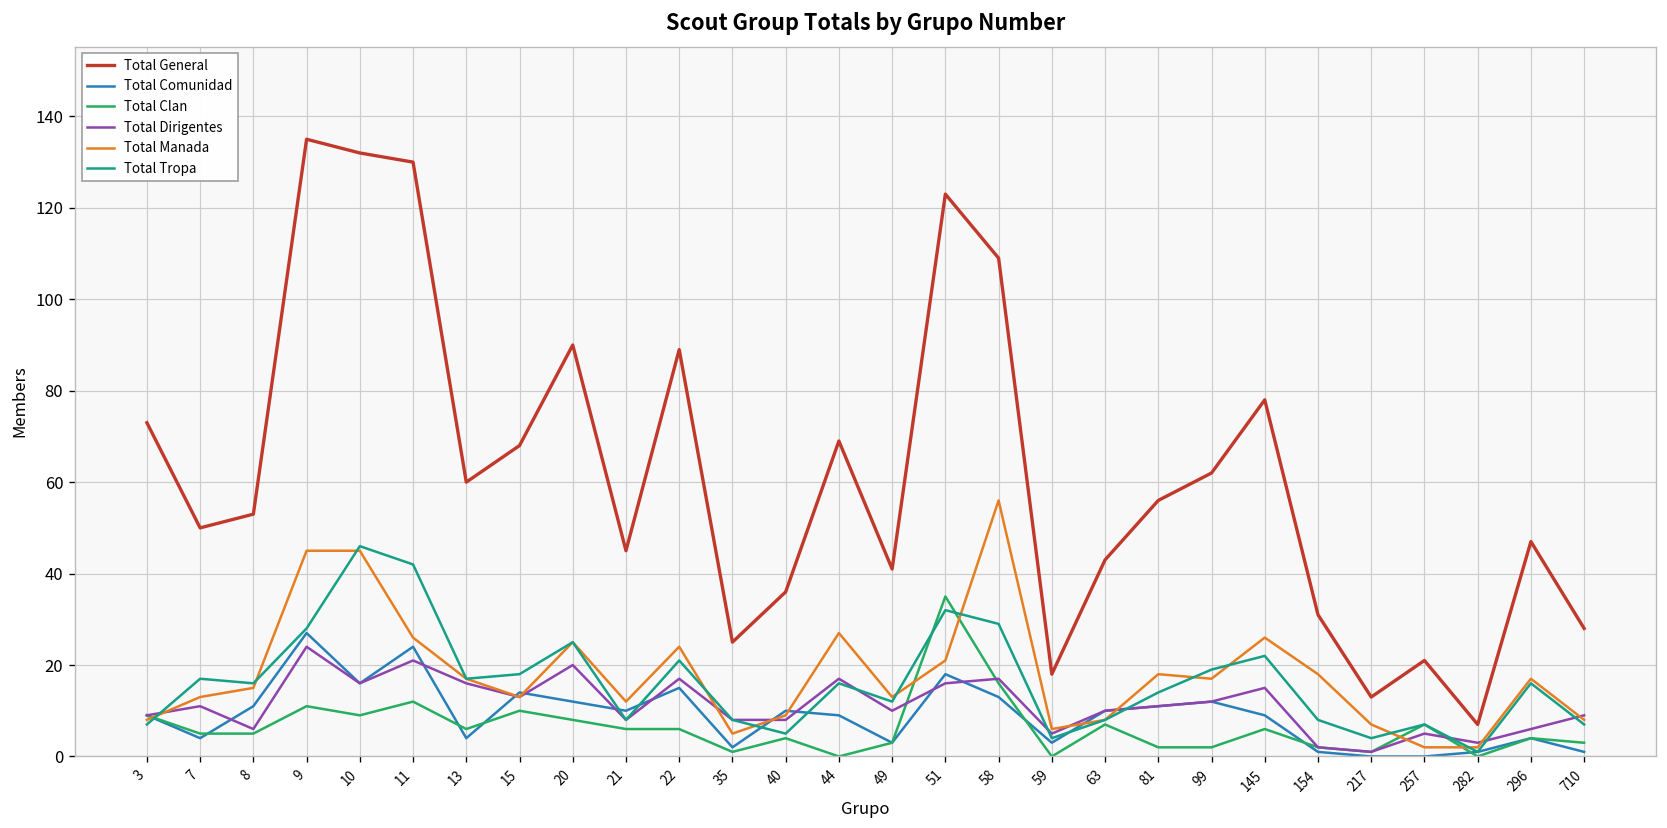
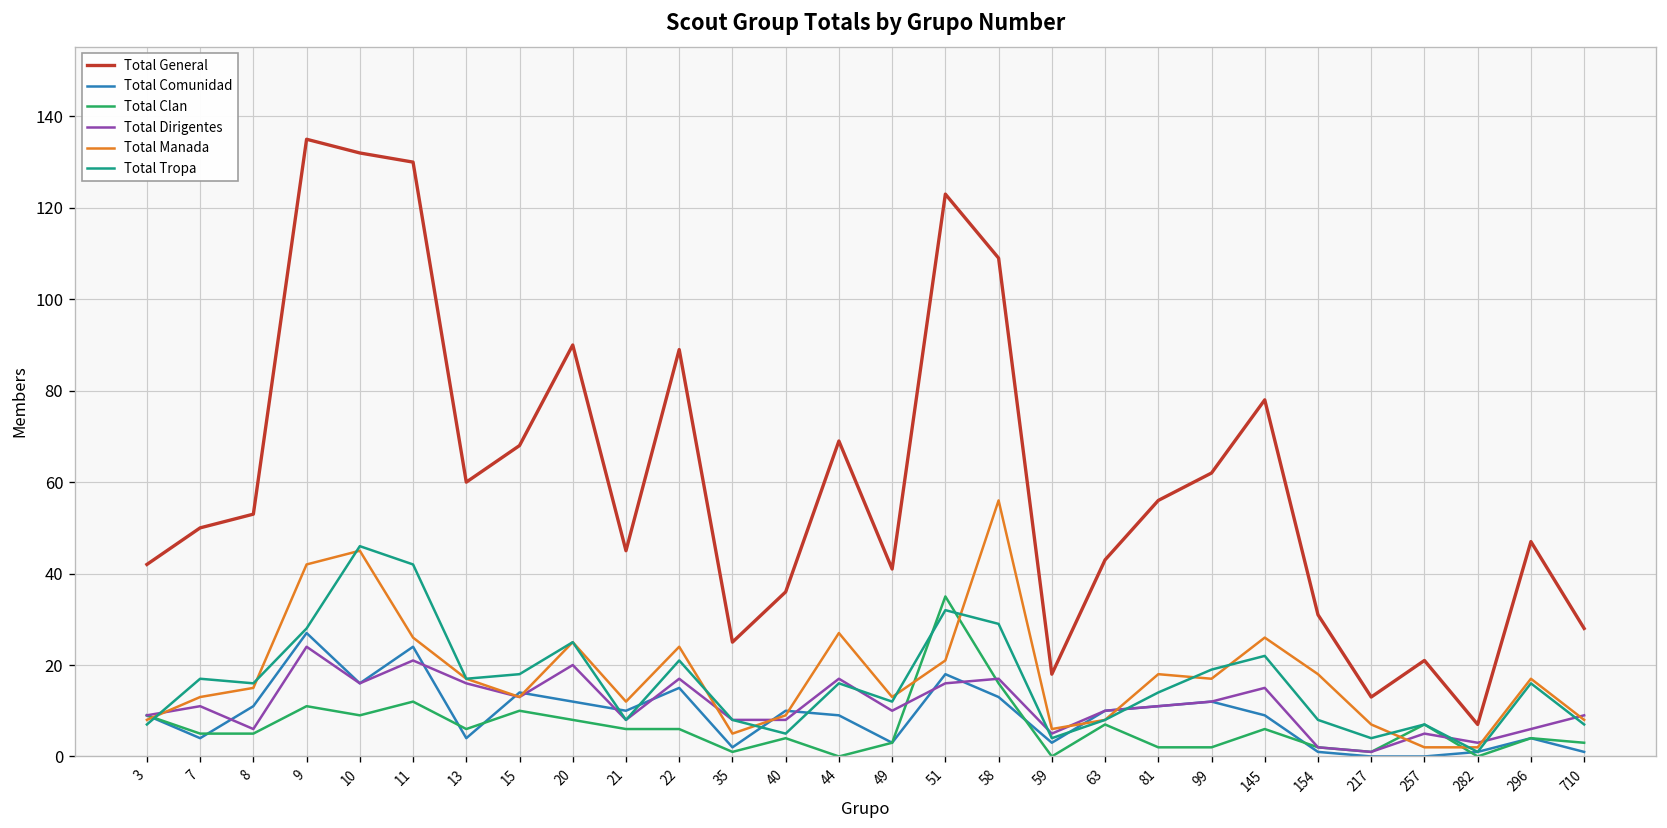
  {
    "Total General": {
-     "3": 73,
+     "3": 42,
      "7": 50,
      "8": 53,
      "9": 135,
      "10": 132,
      "11": 130,
      "13": 60,
      "15": 68,
      "20": 90,
      "21": 45,
      "22": 89,
      "35": 25,
      "40": 36,
      "44": 69,
      "49": 41,
      "51": 123,
      "58": 109,
      "59": 18,
      "63": 43,
      "81": 56,
      "99": 62,
      "145": 78,
      "154": 31,
      "217": 13,
      "257": 21,
      "282": 7,
      "296": 47,
      "710": 28
    },
    "Total Comunidad": {
      "7": 4,
      "8": 11,
      "9": 27,
      "11": 24,
      "13": 4,
      "15": 14,
      "20": 12,
      "21": 10,
      "22": 15,
      "35": 2,
      "40": 10,
      "44": 9,
      "51": 18,
      "58": 13,
      "59": 3,
      "145": 9,
      "154": 1,
      "217": 0,
      "257": 0,
      "710": 1
    },
    "Total Dirigentes": {
      "7": 11,
      "8": 6,
      "9": 24,
      "11": 21,
      "13": 16,
      "20": 20,
      "22": 17,
      "40": 8,
      "44": 17,
      "49": 10,
      "51": 16,
      "58": 17,
      "59": 5,
      "145": 15,
      "257": 5,
      "282": 3,
      "296": 6,
      "710": 9
    },
    "Total Manada": {
      "3": 8,
      "7": 13,
      "8": 15,
-     "9": 45,
+     "9": 42,
      "10": 45,
      "11": 26,
      "21": 12,
      "22": 24,
      "35": 5,
      "40": 9,
      "44": 27,
      "49": 13,
      "51": 21,
      "58": 56,
      "59": 6,
      "81": 18,
      "99": 17,
      "145": 26,
      "154": 18,
      "217": 7,
      "257": 2,
      "282": 2,
      "296": 17,
      "710": 8
    }
  }
